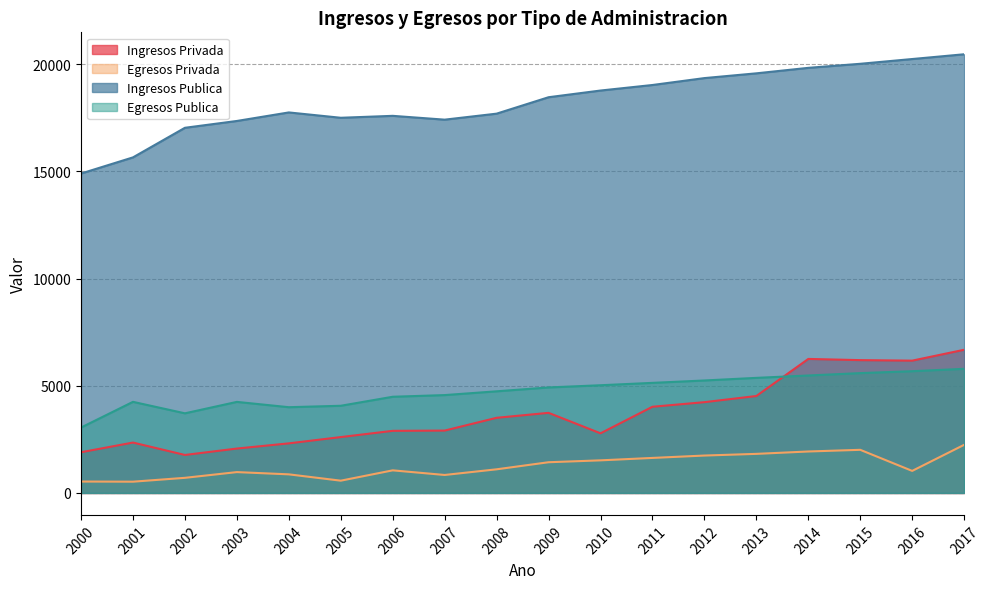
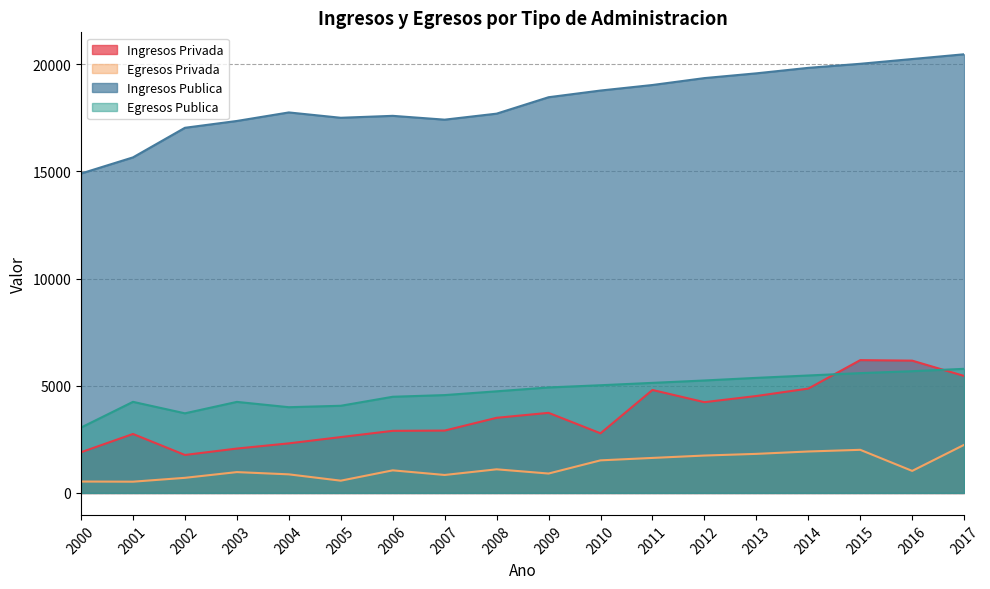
  {
    "Ingresos Privada": {
      "2000": 1900,
-     "2001": 2400,
+     "2001": 2800,
      "2002": 1800,
      "2003": 2100,
      "2004": 2300,
      "2005": 2600,
      "2006": 2900,
      "2007": 2900,
      "2008": 3500,
      "2009": 3700,
      "2010": 2800,
-     "2011": 4000,
+     "2011": 4800,
      "2012": 4200,
      "2013": 4500,
-     "2014": 6300,
+     "2014": 4900,
      "2015": 6200,
      "2016": 6200,
-     "2017": 6700
+     "2017": 5500
    },
    "Egresos Privada": {
      "2000": 500,
      "2001": 500,
      "2002": 700,
      "2003": 1000,
      "2004": 900,
      "2005": 600,
      "2006": 1100,
      "2007": 800,
      "2008": 1100,
-     "2009": 1400,
+     "2009": 900,
      "2010": 1500,
      "2011": 1600,
      "2012": 1700,
      "2013": 1800,
      "2014": 1900,
      "2015": 2000,
      "2016": 1000,
      "2017": 2200
    }
  }
